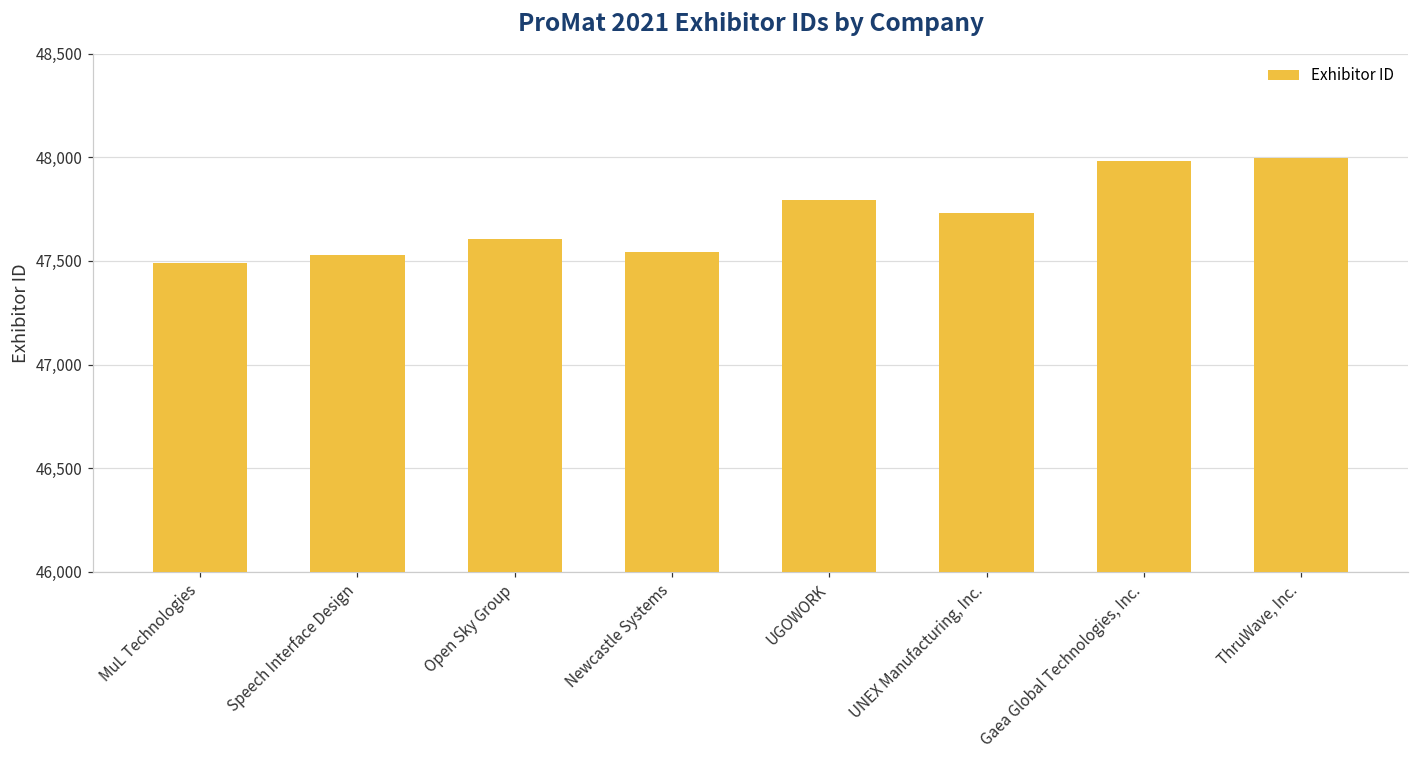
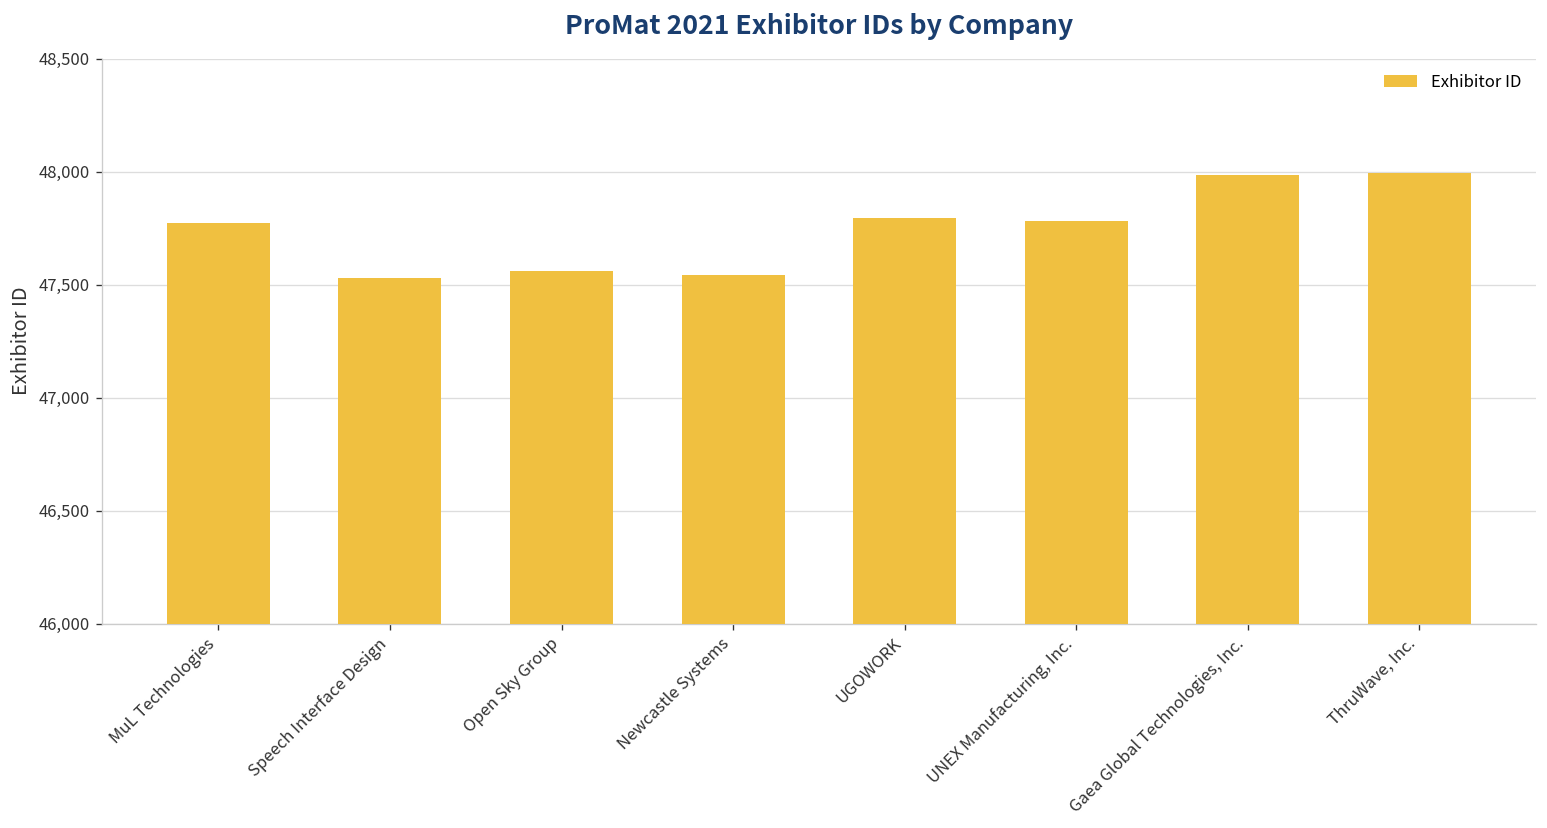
  {
-   "MuL Technologies": "47,490",
+   "MuL Technologies": "47,770",
    "Speech Interface Design": "47,530",
-   "Open Sky Group": "47,600",
+   "Open Sky Group": "47,560",
    "Newcastle Systems": "47,540",
    "UGOWORK": "47,800",
-   "UNEX Manufacturing, Inc.": "47,730",
+   "UNEX Manufacturing, Inc.": "47,780",
    "Gaea Global Technologies, Inc.": "47,980",
    "ThruWave, Inc.": "48,000"
  }
